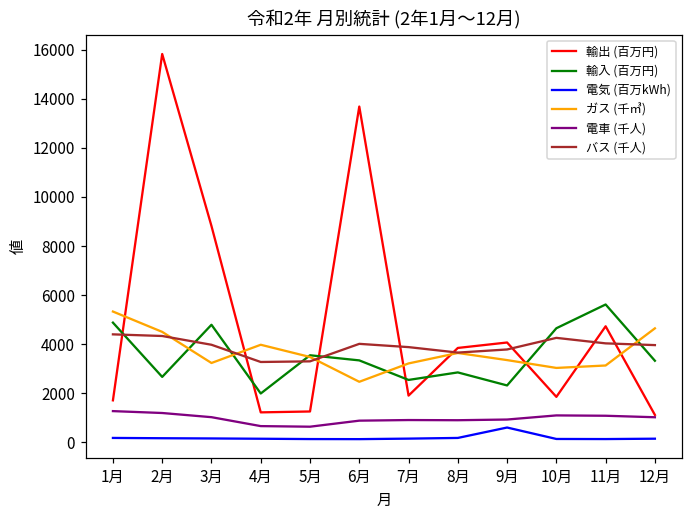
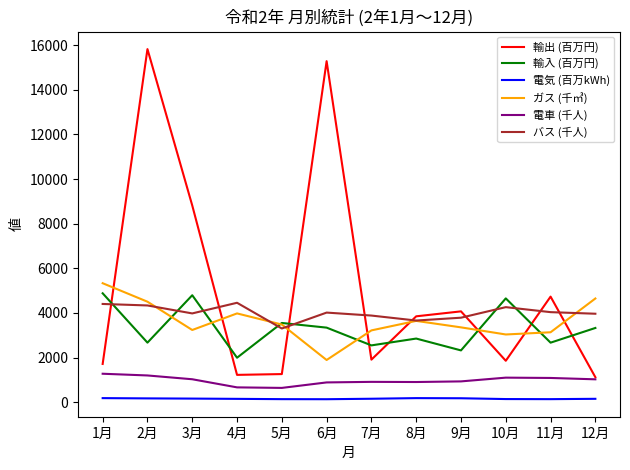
  {
    "輸出 (百万円)": {
      "1月": 1700,
      "2月": 15800,
      "3月": 8800,
      "4月": 1200,
      "5月": 1300,
-     "6月": 13700,
+     "6月": 15300,
      "7月": 1900,
      "8月": 3800,
      "9月": 4100,
      "10月": 1900,
      "11月": 4700
    },
    "輸入 (百万円)": {
      "1月": 4900,
      "2月": 2700,
      "3月": 4800,
      "4月": 2000,
      "6月": 3300,
      "7月": 2500,
      "8月": 2900,
      "9月": 2300,
      "10月": 4700,
-     "11月": 5600,
+     "11月": 2700,
      "12月": 3300
    },
    "電気 (百万kWh)": {
      "1月": 200,
      "2月": 200,
      "3月": 200,
      "4月": 100,
      "5月": 100,
      "6月": 100,
      "7月": 200,
      "8月": 200,
-     "9月": 600,
+     "9月": 200,
      "10月": 100,
      "11月": 100,
      "12月": 100
    },
    "ガス (千㎥)": {
      "1月": 5300,
      "2月": 4500,
      "3月": 3200,
      "4月": 4000,
-     "6月": 2500,
+     "6月": 1900,
      "7月": 3200,
      "9月": 3400,
      "10月": 3000,
      "11月": 3100,
      "12月": 4600
    },
    "電車 (千人)": {
      "1月": 1300,
      "2月": 1200,
      "3月": 1000,
      "4月": 700,
      "5月": 600,
      "6月": 900,
      "7月": 900,
      "8月": 900,
      "9月": 900,
      "10月": 1100,
      "11月": 1100
    },
    "バス (千人)": {
      "1月": 4400,
      "2月": 4300,
      "3月": 4000,
-     "4月": 3300,
+     "4月": 4500,
      "5月": 3300,
      "6月": 4000,
      "7月": 3900,
      "9月": 3800,
      "10月": 4300,
      "11月": 4000,
      "12月": 4000
    }
  }
